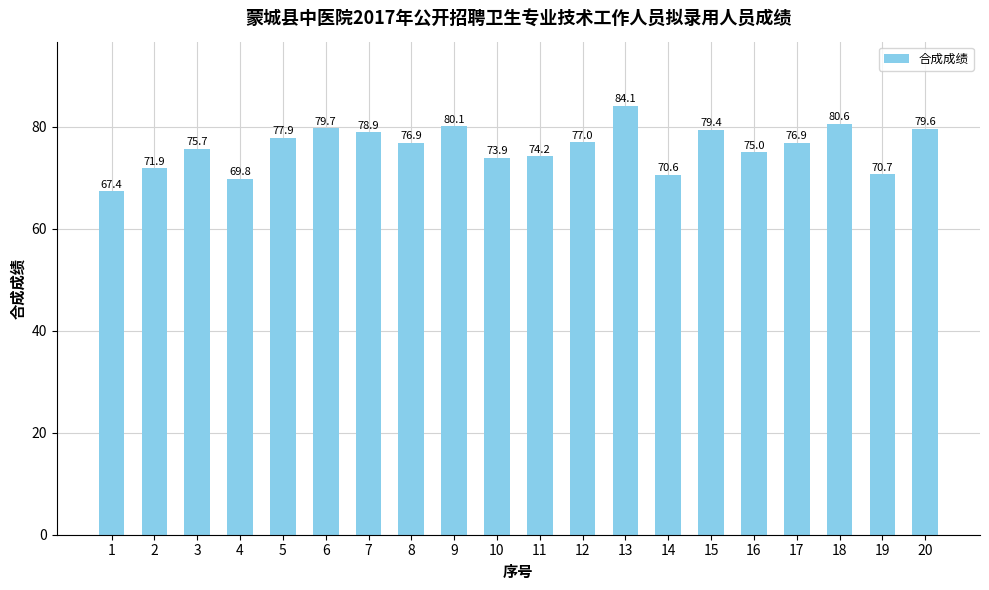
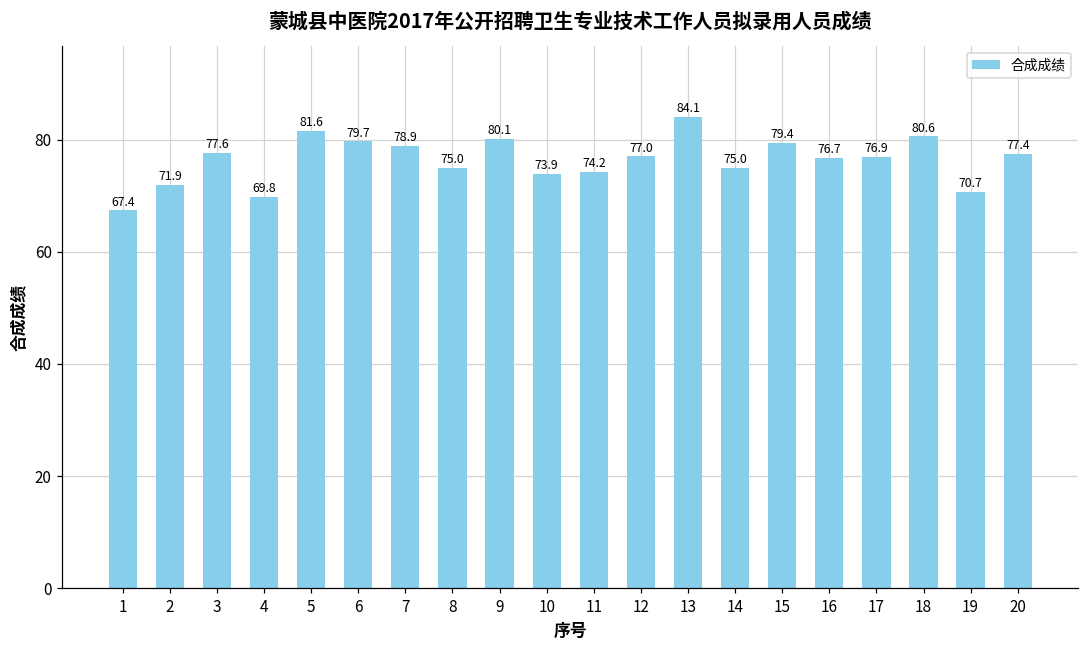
  {
    "1": 67.4,
    "2": 71.9,
-   "3": 75.7,
+   "3": 77.6,
    "4": 69.8,
-   "5": 77.9,
+   "5": 81.6,
    "6": 79.7,
    "7": 78.9,
-   "8": 76.9,
+   "8": 75.0,
    "9": 80.1,
    "10": 73.9,
    "11": 74.2,
    "12": 77.0,
    "13": 84.1,
-   "14": 70.6,
+   "14": 75.0,
    "15": 79.4,
-   "16": 75.0,
+   "16": 76.7,
    "17": 76.9,
    "18": 80.6,
    "19": 70.7,
-   "20": 79.6
+   "20": 77.4
  }
